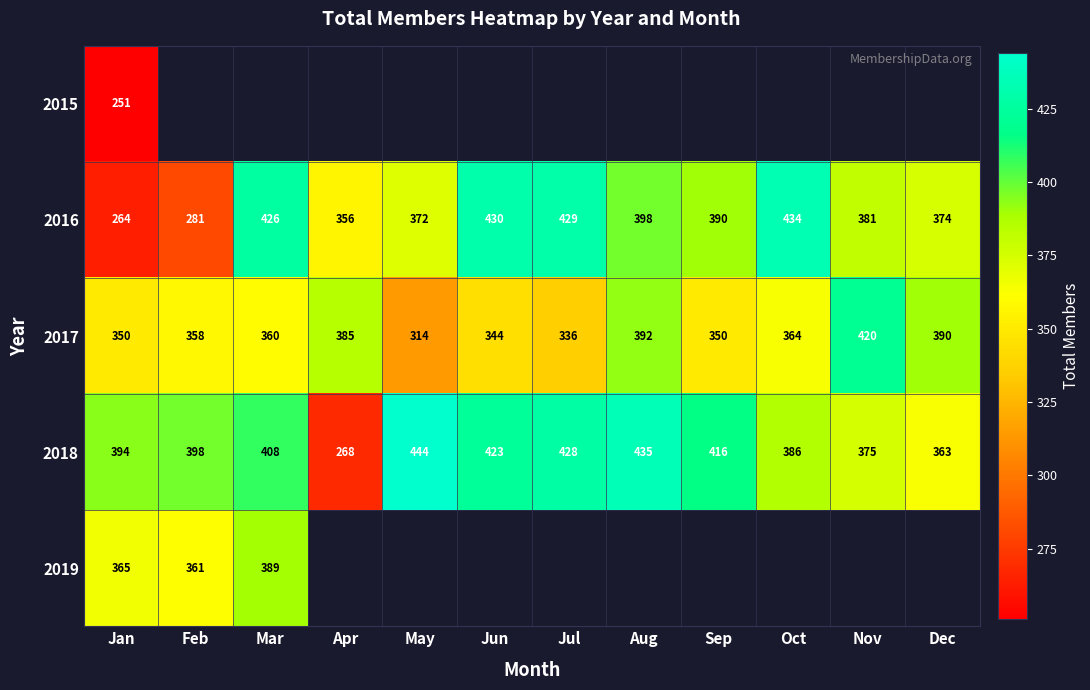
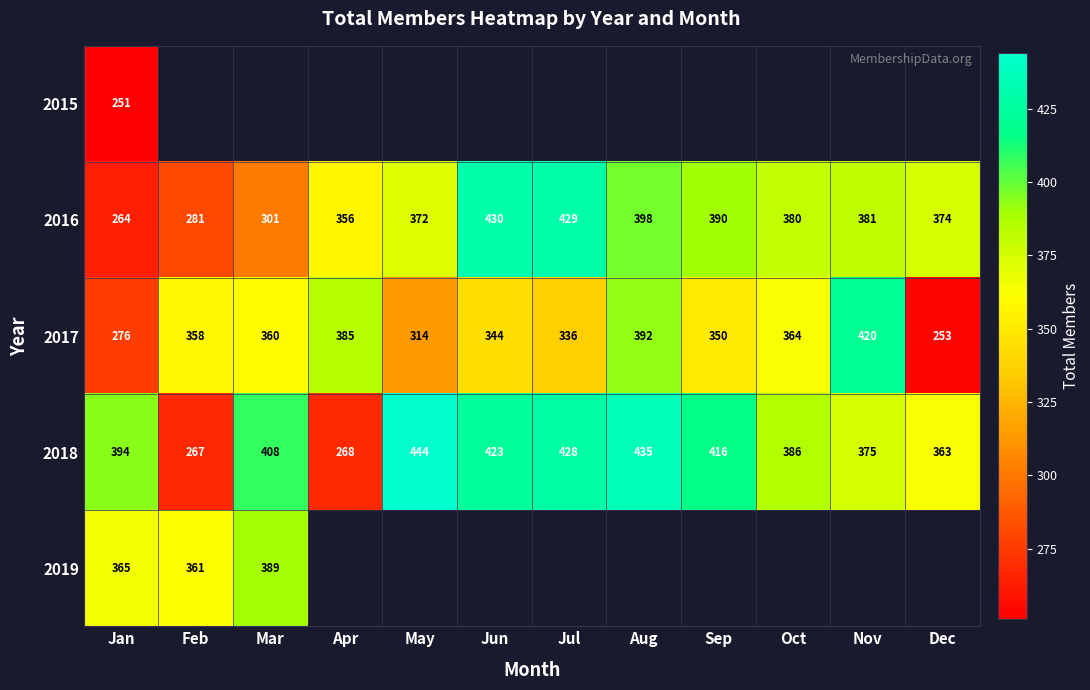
  {
    "2015": {
      "Jan": 251
    },
    "2016": {
      "Jan": 264,
      "Feb": 281,
-     "Mar": 426,
+     "Mar": 301,
      "Apr": 356,
      "May": 372,
      "Jun": 430,
      "Jul": 429,
      "Aug": 398,
      "Sep": 390,
-     "Oct": 434,
+     "Oct": 380,
      "Nov": 381,
      "Dec": 374
    },
    "2017": {
-     "Jan": 350,
+     "Jan": 276,
      "Feb": 358,
      "Mar": 360,
      "Apr": 385,
      "May": 314,
      "Jun": 344,
      "Jul": 336,
      "Aug": 392,
      "Sep": 350,
      "Oct": 364,
      "Nov": 420,
-     "Dec": 390
+     "Dec": 253
    },
    "2018": {
      "Jan": 394,
-     "Feb": 398,
+     "Feb": 267,
      "Mar": 408,
      "Apr": 268,
      "May": 444,
      "Jun": 423,
      "Jul": 428,
      "Aug": 435,
      "Sep": 416,
      "Oct": 386,
      "Nov": 375,
      "Dec": 363
    },
    "2019": {
      "Jan": 365,
      "Feb": 361,
      "Mar": 389
    }
  }
